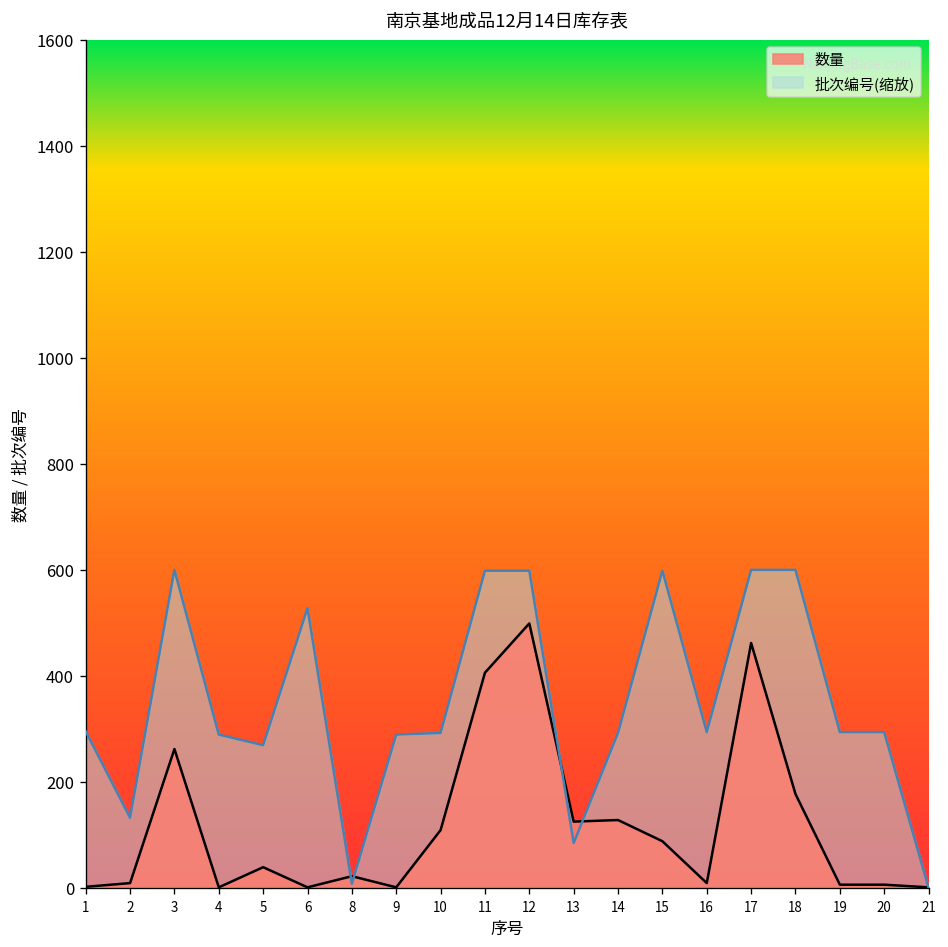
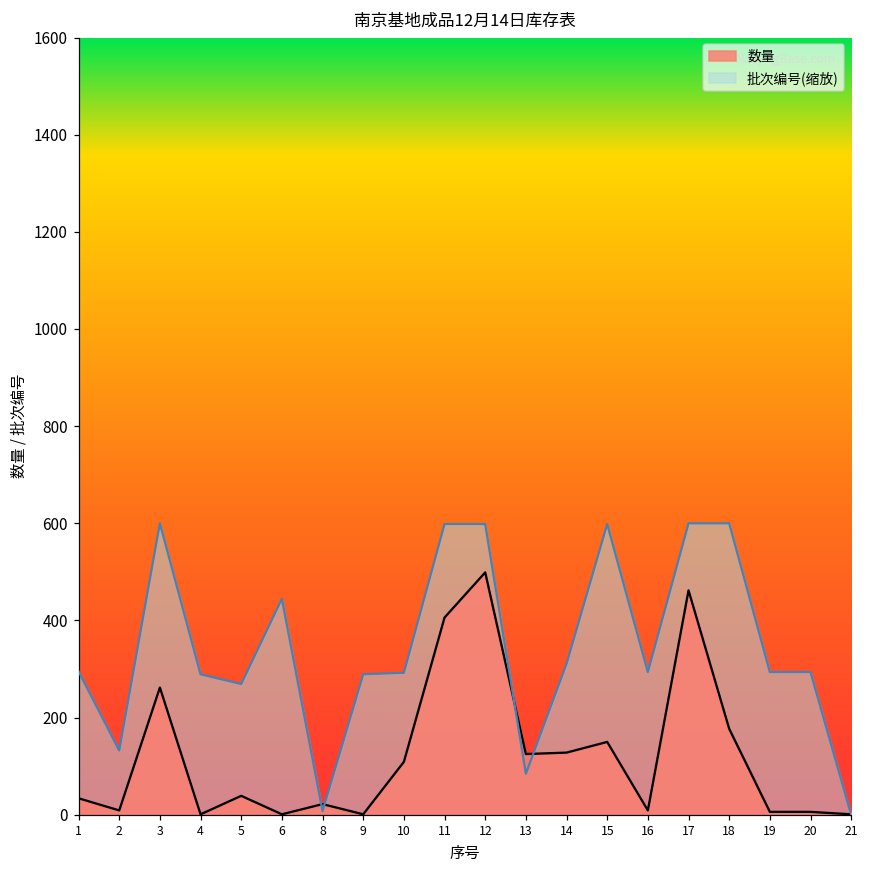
  {
    "数量": {
-     "1": 0,
+     "1": 30,
      "2": 10,
      "3": 260,
      "4": 0,
      "5": 40,
      "6": 0,
      "8": 20,
      "9": 0,
      "10": 110,
      "11": 410,
      "12": 500,
      "13": 130,
      "14": 130,
-     "15": 90,
+     "15": 150,
      "16": 10,
      "17": 460,
      "18": 180,
      "19": 10,
      "20": 10
    },
    "批次编号(缩放)": {
      "1": 300,
      "2": 130,
      "3": 600,
      "4": 290,
      "5": 270,
-     "6": 530,
+     "6": 440,
      "8": 10,
      "9": 290,
      "10": 290,
      "11": 600,
      "12": 600,
      "13": 80,
-     "14": 290,
+     "14": 310,
      "15": 600,
      "16": 290,
      "17": 600,
      "18": 600,
      "19": 290,
      "20": 290
    }
  }
